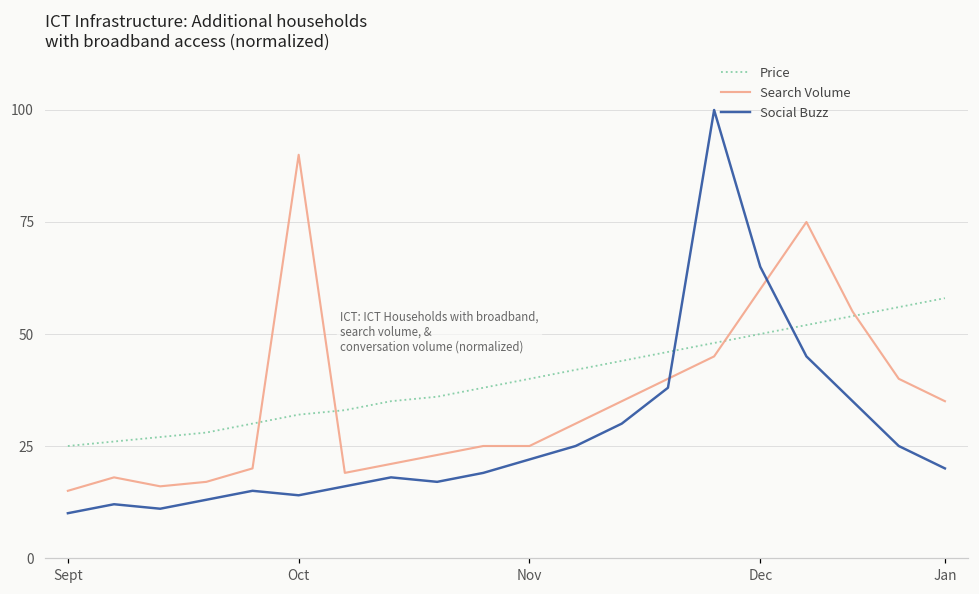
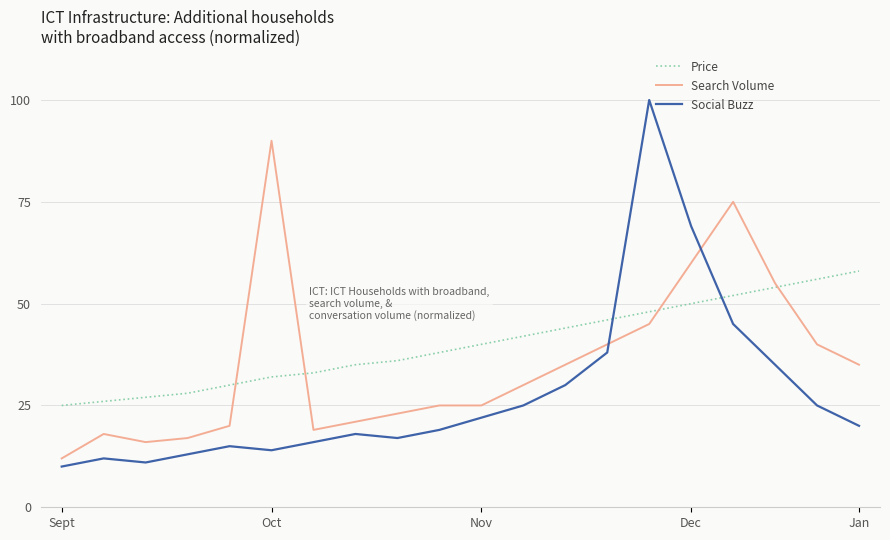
  {
    "Price": {
      "Sept": 25,
      "Oct": 32,
      "Nov": 40,
      "Dec": 50,
      "Jan": 58
    },
    "Search Volume": {
-     "Sept": 15,
+     "Sept": 12,
      "Oct": 90,
      "Nov": 25,
      "Dec": 60,
      "Jan": 35
    },
    "Social Buzz": {
      "Sept": 10,
      "Oct": 14,
      "Nov": 22,
-     "Dec": 65,
+     "Dec": 69,
      "Jan": 20
    }
  }
